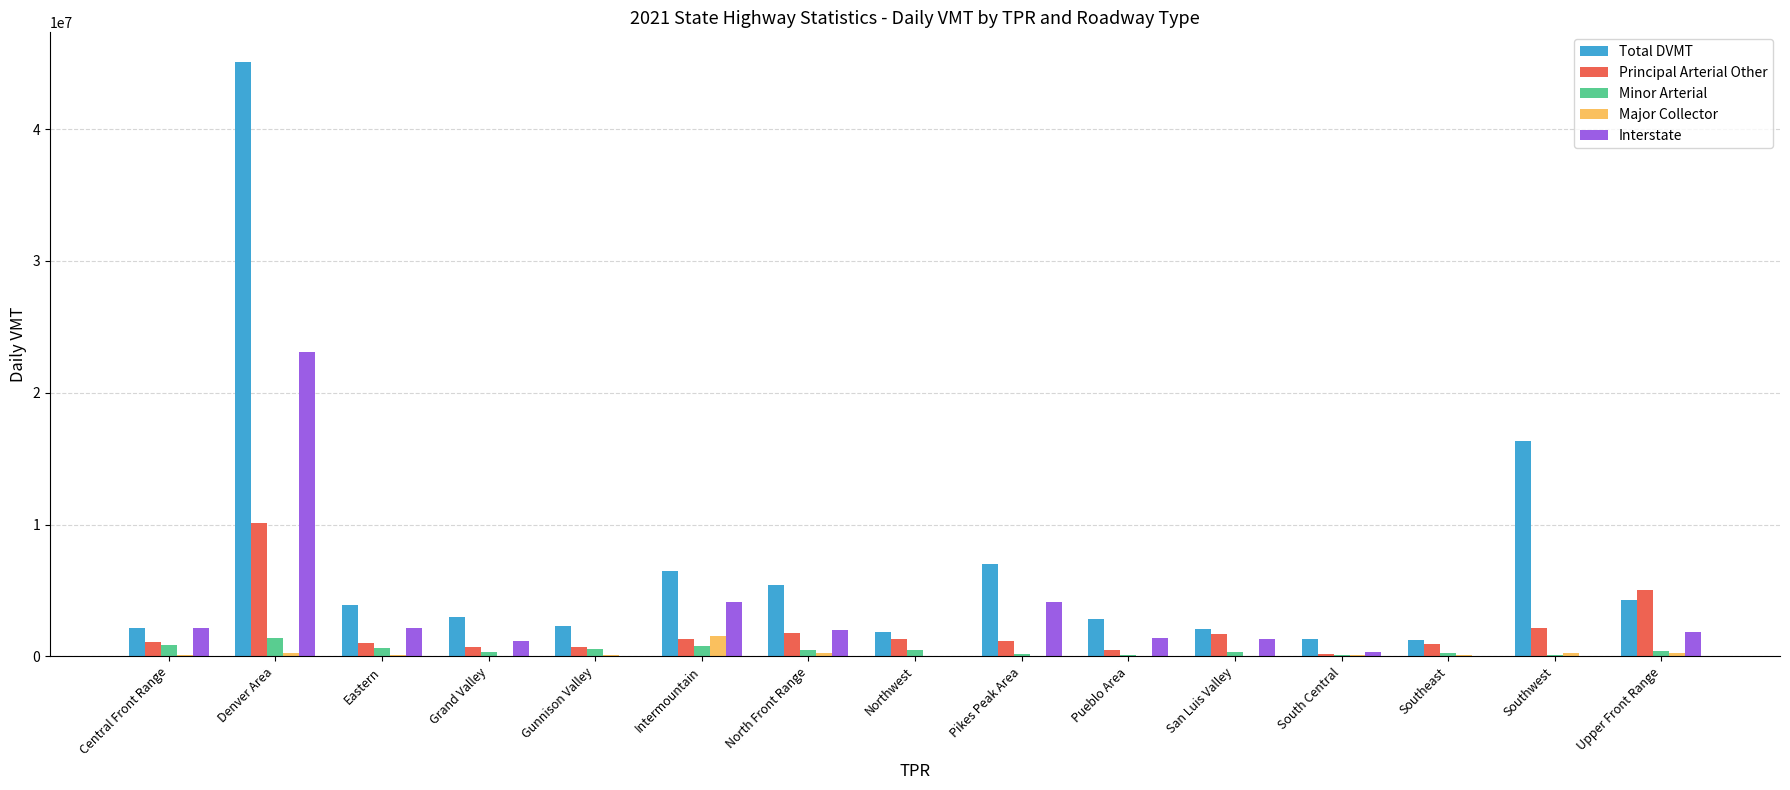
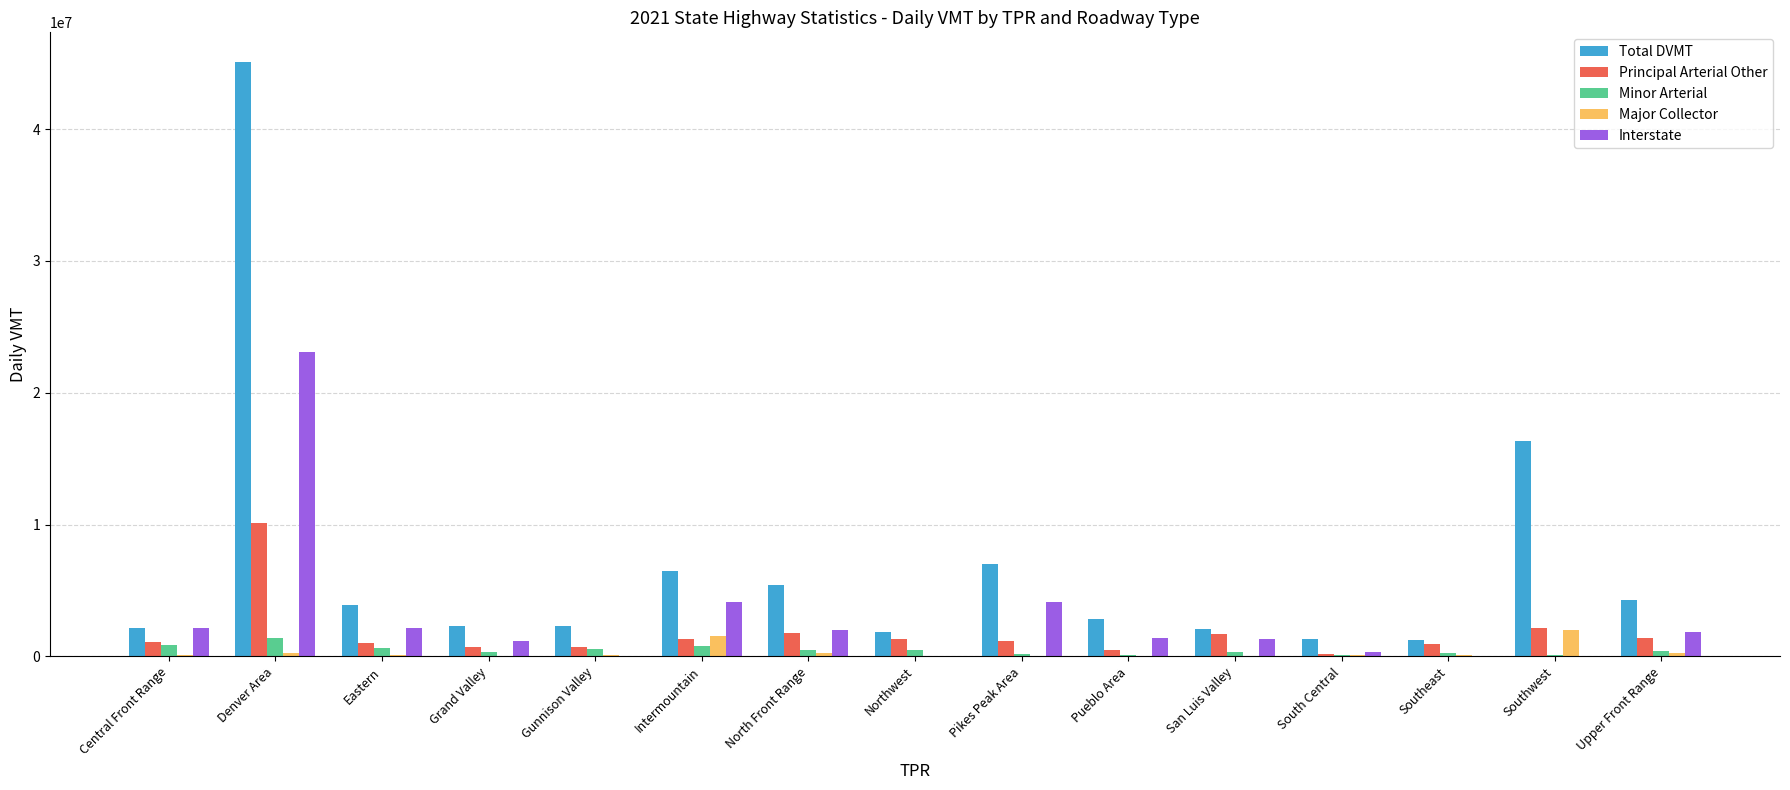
  {
    "Total DVMT": {
      "Central Front Range": 2200000,
      "Denver Area": 45100000,
      "Eastern": 3900000,
-     "Grand Valley": 3000000,
+     "Grand Valley": 2300000,
      "Gunnison Valley": 2300000,
      "Intermountain": 6500000,
      "North Front Range": 5400000,
      "Northwest": 1900000,
      "Pikes Peak Area": 7000000,
      "Pueblo Area": 2800000,
      "San Luis Valley": 2100000,
      "South Central": 1300000,
      "Southeast": 1300000,
      "Southwest": 16400000,
      "Upper Front Range": 4300000
    },
    "Principal Arterial Other": {
      "Central Front Range": 1100000,
      "Denver Area": 10200000,
      "Eastern": 1000000,
      "Grand Valley": 700000,
      "Gunnison Valley": 700000,
      "Intermountain": 1300000,
      "North Front Range": 1800000,
      "Northwest": 1400000,
      "Pikes Peak Area": 1100000,
      "Pueblo Area": 500000,
      "San Luis Valley": 1700000,
      "Southeast": 1000000,
      "Southwest": 2200000,
-     "Upper Front Range": 5000000
+     "Upper Front Range": 1400000
    },
    "Minor Arterial": {
      "Central Front Range": 900000,
      "Denver Area": 1400000,
      "Eastern": 600000,
      "Grand Valley": 300000,
      "Gunnison Valley": 600000,
      "Intermountain": 800000,
      "North Front Range": 500000,
      "Northwest": 500000,
      "San Luis Valley": 300000,
      "Southeast": 200000,
      "Upper Front Range": 400000
    },
    "Major Collector": {
      "Denver Area": 200000,
      "Intermountain": 1500000,
      "North Front Range": 300000,
      "Pikes Peak Area": 0,
-     "Southwest": 200000,
+     "Southwest": 2000000,
      "Upper Front Range": 200000
    },
    "Interstate": {
      "Central Front Range": 2200000,
      "Denver Area": 23100000,
      "Eastern": 2100000,
      "Grand Valley": 1200000,
      "Gunnison Valley": 0,
      "Intermountain": 4100000,
      "North Front Range": 2000000,
      "Northwest": 0,
      "Pikes Peak Area": 4100000,
      "Pueblo Area": 1400000,
      "San Luis Valley": 1300000,
      "South Central": 300000,
      "Southeast": 0,
      "Southwest": 0,
      "Upper Front Range": 1800000
    }
  }
